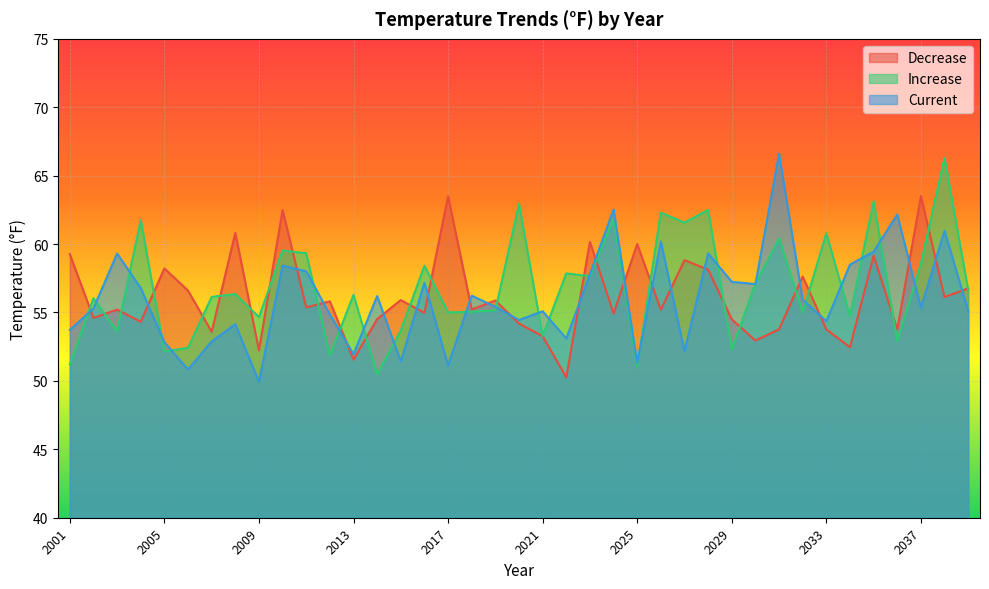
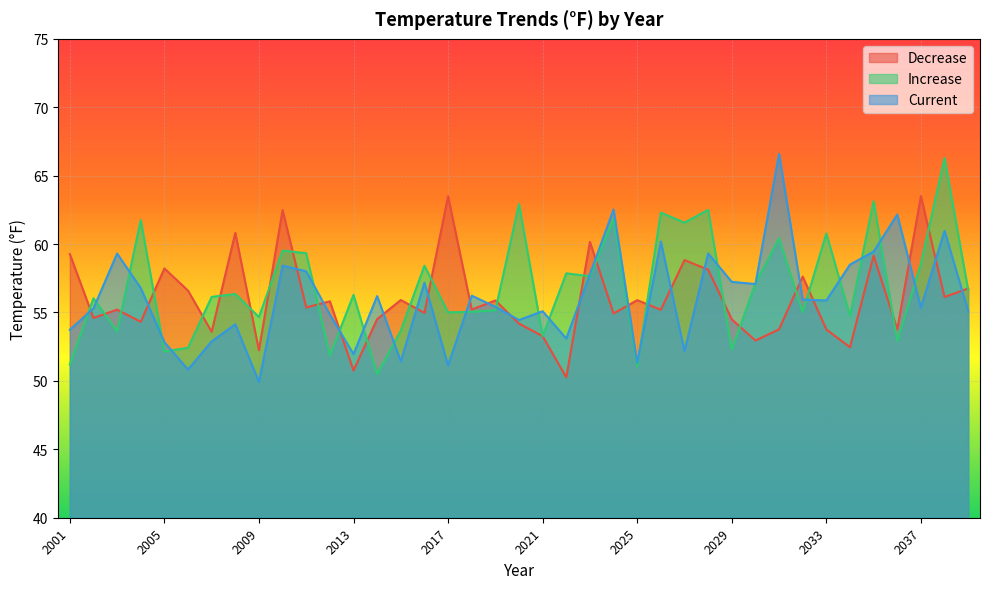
  {
    "Decrease": {
      "2001": 59.3,
      "2005": 58.2,
      "2009": 52.2,
-     "2013": 51.6,
+     "2013": 50.8,
      "2017": 63.5,
-     "2025": 60.0,
+     "2025": 55.9,
      "2029": 54.5,
      "2033": 53.8,
      "2037": 63.5
    },
    "Increase": {
      "2001": 51.2,
      "2005": 52.2,
      "2009": 54.7,
      "2013": 56.3,
      "2017": 55.0,
      "2025": 51.1,
      "2029": 52.3,
      "2033": 60.8,
      "2037": 58.6
    },
    "Current": {
      "2001": 53.7,
      "2005": 52.8,
      "2009": 49.9,
      "2013": 52.0,
      "2017": 51.1,
      "2021": 55.1,
      "2025": 51.3,
      "2029": 57.2,
-     "2033": 54.4,
+     "2033": 55.9,
      "2037": 55.4
    }
  }
